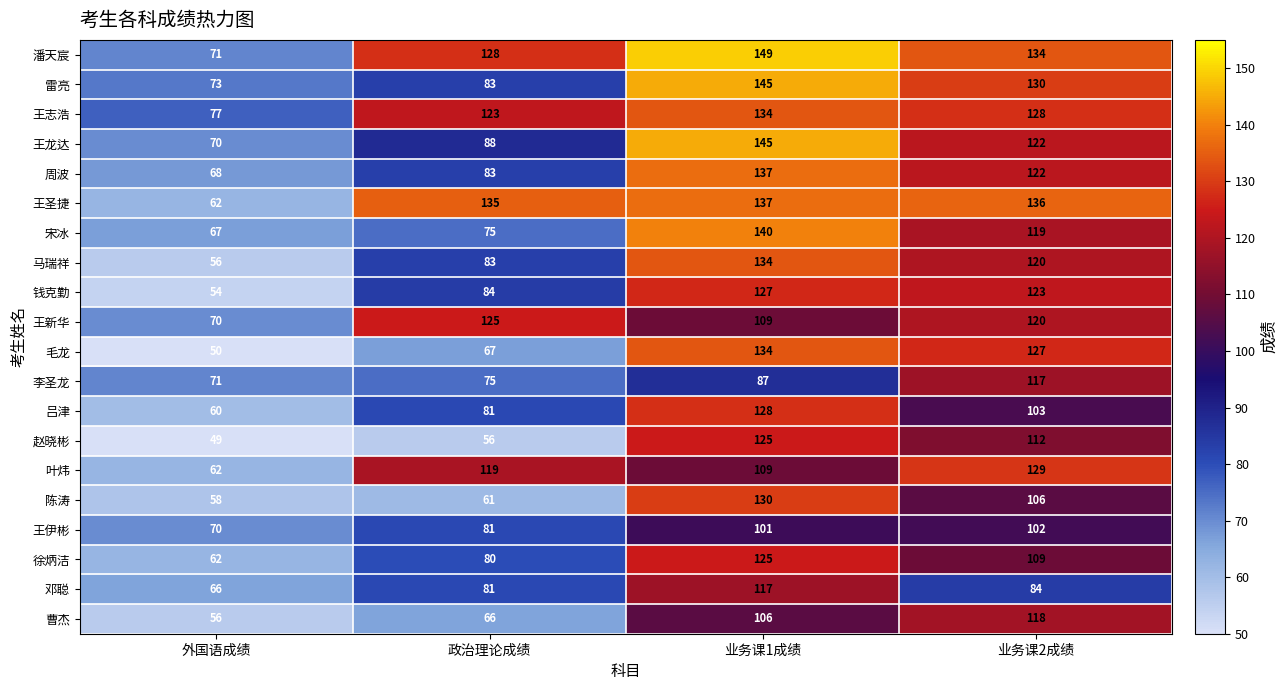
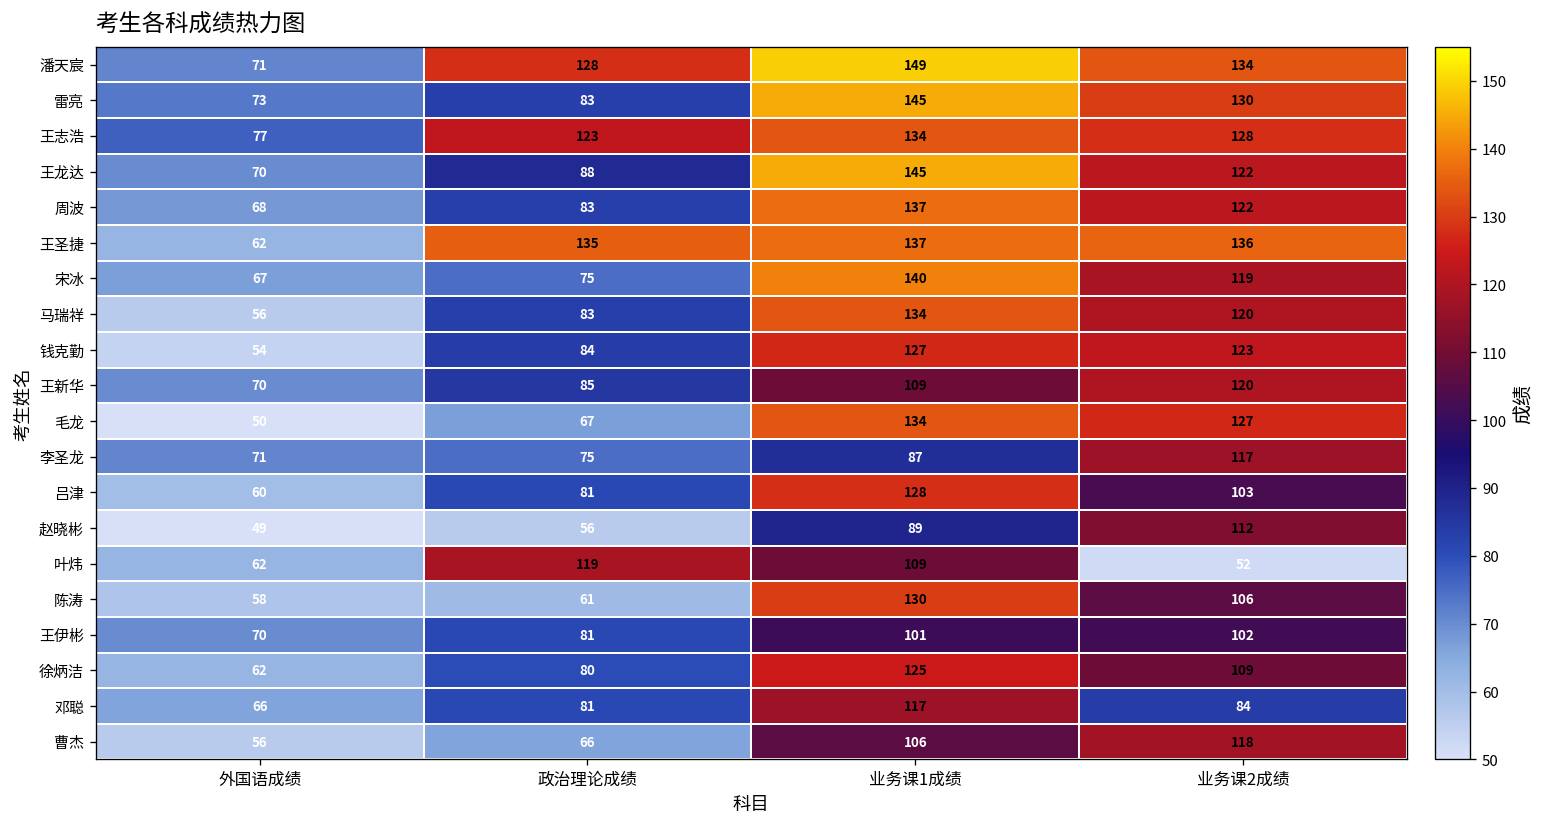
  {
    "潘天宸": {
      "外国语成绩": 71,
      "政治理论成绩": 128,
      "业务课1成绩": 149,
      "业务课2成绩": 134
    },
    "雷亮": {
      "外国语成绩": 73,
      "政治理论成绩": 83,
      "业务课1成绩": 145,
      "业务课2成绩": 130
    },
    "王志浩": {
      "外国语成绩": 77,
      "政治理论成绩": 123,
      "业务课1成绩": 134,
      "业务课2成绩": 128
    },
    "王龙达": {
      "外国语成绩": 70,
      "政治理论成绩": 88,
      "业务课1成绩": 145,
      "业务课2成绩": 122
    },
    "周波": {
      "外国语成绩": 68,
      "政治理论成绩": 83,
      "业务课1成绩": 137,
      "业务课2成绩": 122
    },
    "王圣捷": {
      "外国语成绩": 62,
      "政治理论成绩": 135,
      "业务课1成绩": 137,
      "业务课2成绩": 136
    },
    "宋冰": {
      "外国语成绩": 67,
      "政治理论成绩": 75,
      "业务课1成绩": 140,
      "业务课2成绩": 119
    },
    "马瑞祥": {
      "外国语成绩": 56,
      "政治理论成绩": 83,
      "业务课1成绩": 134,
      "业务课2成绩": 120
    },
    "钱克勤": {
      "外国语成绩": 54,
      "政治理论成绩": 84,
      "业务课1成绩": 127,
      "业务课2成绩": 123
    },
    "王新华": {
      "外国语成绩": 70,
-     "政治理论成绩": 125,
+     "政治理论成绩": 85,
      "业务课1成绩": 109,
      "业务课2成绩": 120
    },
    "毛龙": {
      "政治理论成绩": 67,
      "业务课1成绩": 134,
      "业务课2成绩": 127
    },
    "李圣龙": {
      "外国语成绩": 71,
      "政治理论成绩": 75,
      "业务课1成绩": 87,
      "业务课2成绩": 117
    },
    "吕津": {
      "外国语成绩": 60,
      "政治理论成绩": 81,
      "业务课1成绩": 128,
      "业务课2成绩": 103
    },
    "赵晓彬": {
      "政治理论成绩": 56,
-     "业务课1成绩": 125,
+     "业务课1成绩": 89,
      "业务课2成绩": 112
    },
    "叶炜": {
      "外国语成绩": 62,
      "政治理论成绩": 119,
      "业务课1成绩": 109,
-     "业务课2成绩": 129
+     "业务课2成绩": 52
    },
    "陈涛": {
      "外国语成绩": 58,
      "政治理论成绩": 61,
      "业务课1成绩": 130,
      "业务课2成绩": 106
    },
    "王伊彬": {
      "外国语成绩": 70,
      "政治理论成绩": 81,
      "业务课1成绩": 101,
      "业务课2成绩": 102
    },
    "徐炳洁": {
      "外国语成绩": 62,
      "政治理论成绩": 80,
      "业务课1成绩": 125,
      "业务课2成绩": 109
    },
    "邓聪": {
      "外国语成绩": 66,
      "政治理论成绩": 81,
      "业务课1成绩": 117,
      "业务课2成绩": 84
    },
    "曹杰": {
      "外国语成绩": 56,
      "政治理论成绩": 66,
      "业务课1成绩": 106,
      "业务课2成绩": 118
    }
  }
